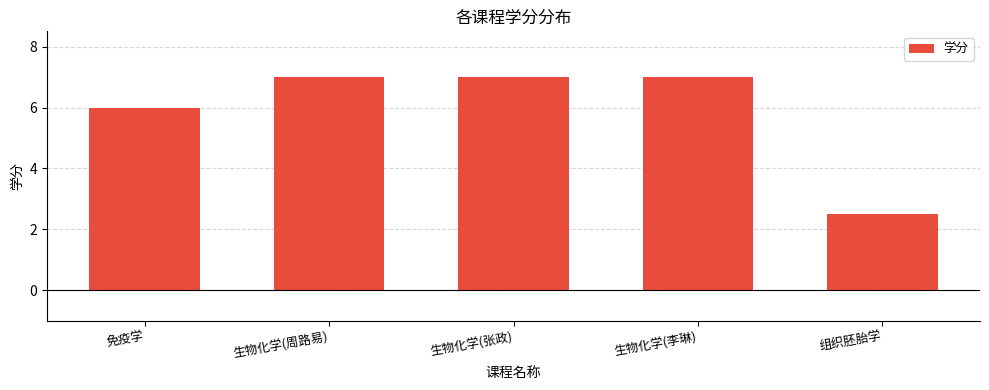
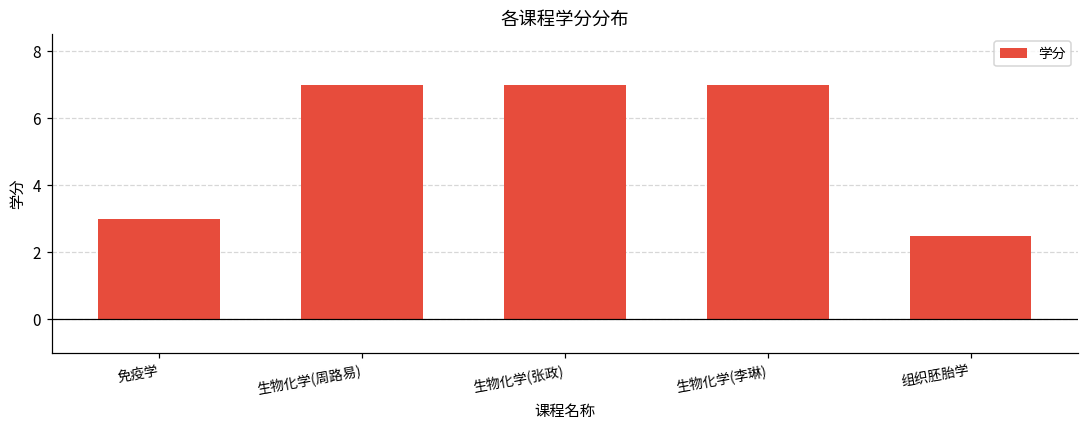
  {
-   "免疫学": 6,
+   "免疫学": 3,
    "生物化学(周路易)": 7,
    "生物化学(张政)": 7,
    "生物化学(李琳)": 7,
    "组织胚胎学": 2.5
  }
